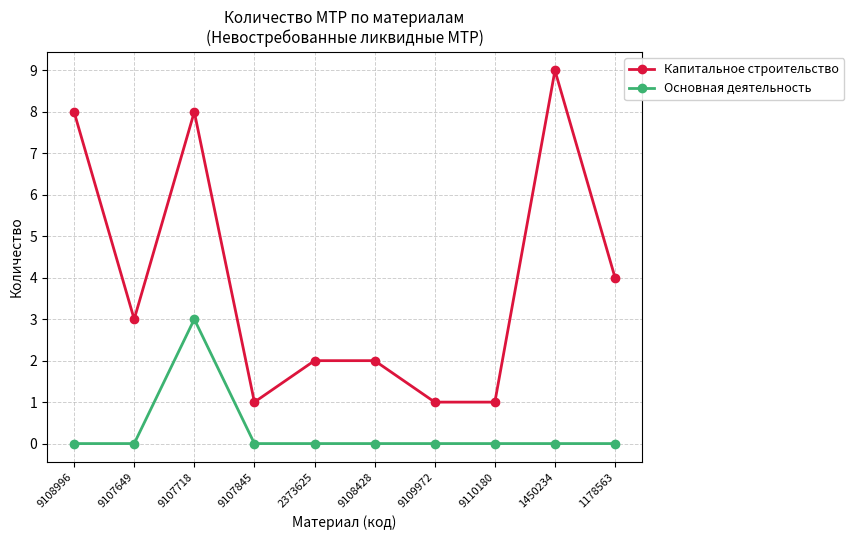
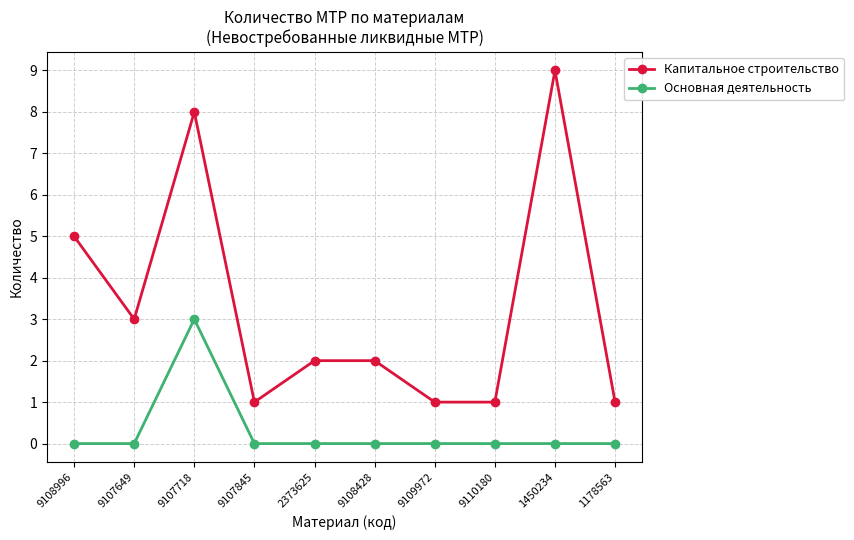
  {
    "Капитальное строительство": {
-     "9108996": 8,
+     "9108996": 5,
      "9107649": 3,
      "9107718": 8,
      "9107845": 1,
      "2373625": 2,
      "9108428": 2,
      "9109972": 1,
      "9110180": 1,
      "1450234": 9,
-     "1178563": 4
+     "1178563": 1
    },
    "Основная деятельность": {
      "9108996": 0,
      "9107649": 0,
      "9107718": 3,
      "9107845": 0,
      "2373625": 0,
      "9108428": 0,
      "9109972": 0,
      "9110180": 0,
      "1450234": 0,
      "1178563": 0
    }
  }
